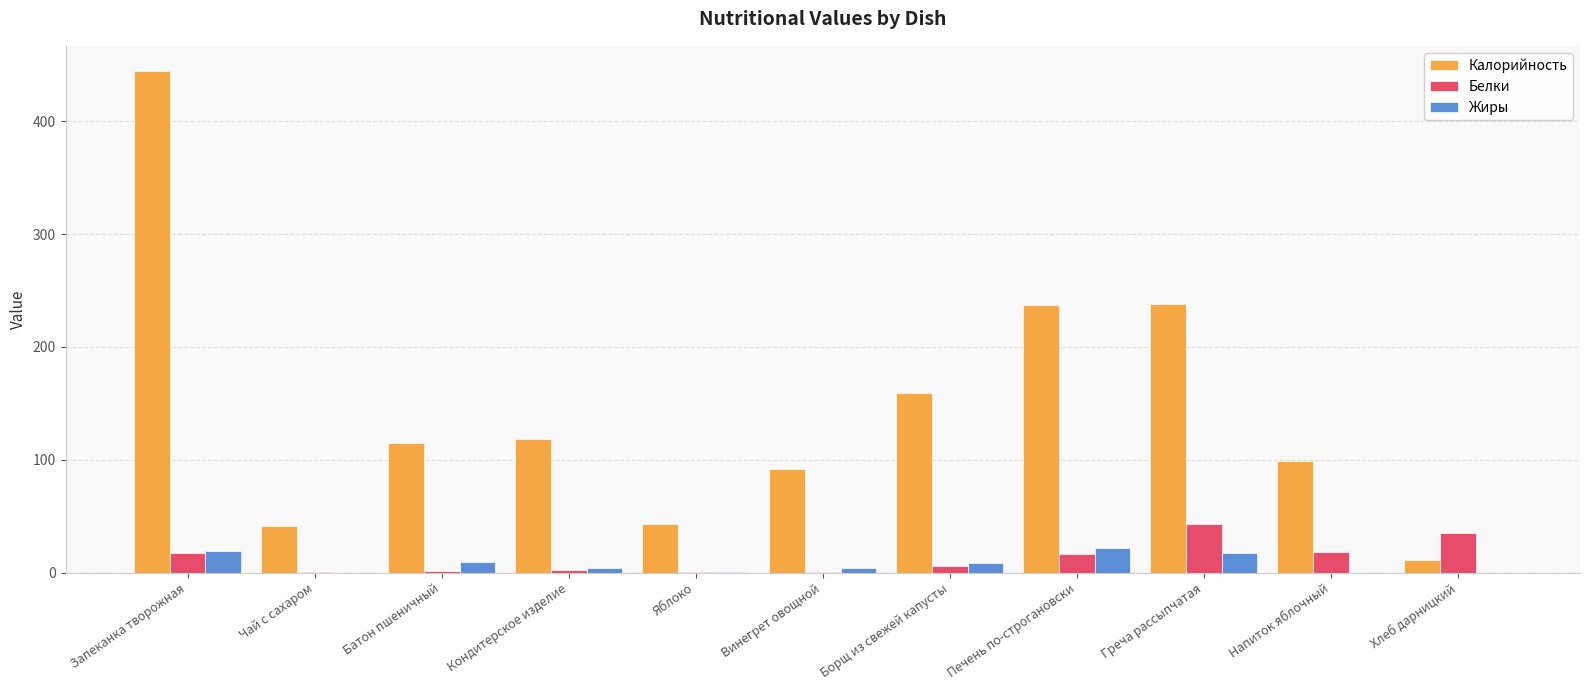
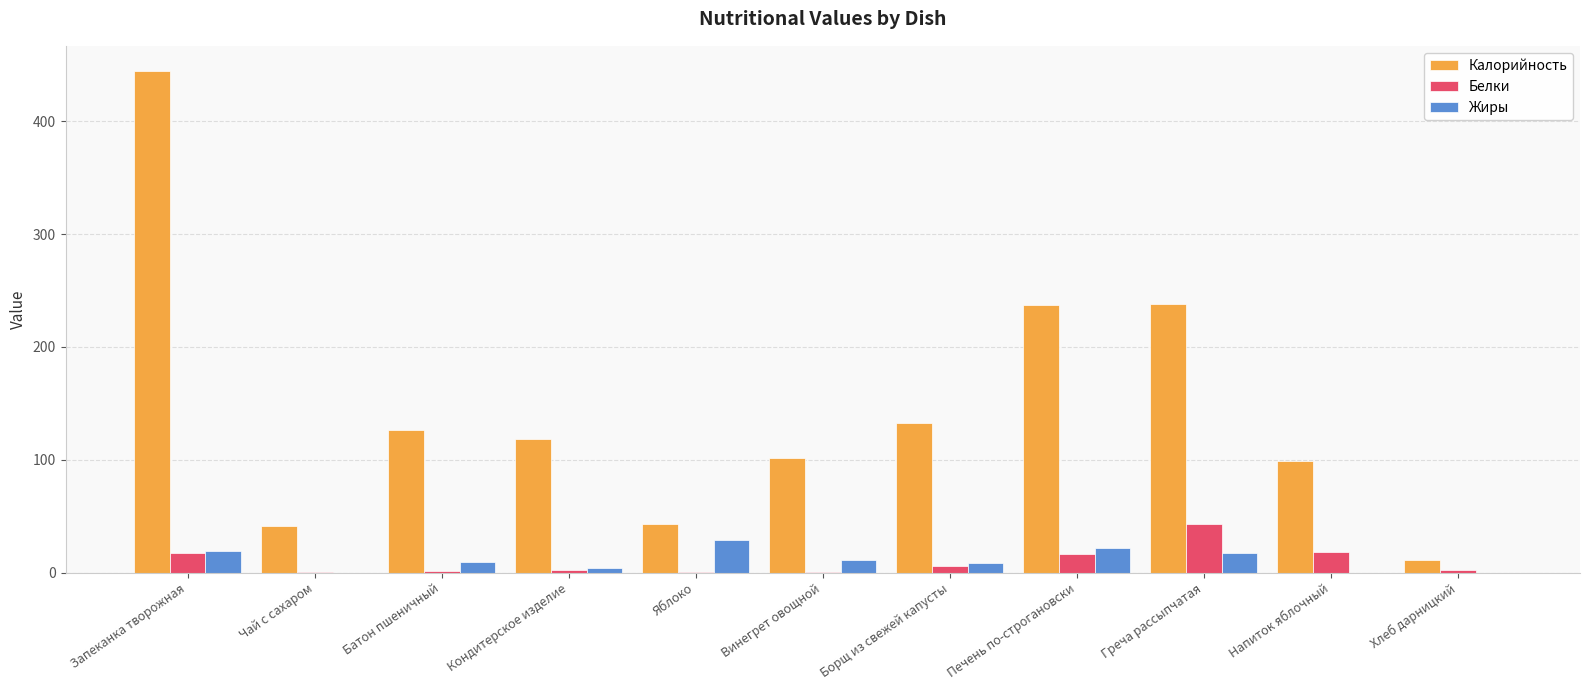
  {
    "Калорийность": {
      "Запеканка творожная": 445,
      "Чай с сахаром": 41,
-     "Батон пшеничный": 115,
+     "Батон пшеничный": 126,
      "Кондитерское изделие": 118,
      "Яблоко": 43,
-     "Винегрет овощной": 92,
-     "Борщ из свежей капусты": 159,
+     "Винегрет овощной": 101,
+     "Борщ из свежей капусты": 133,
      "Печень по-строгановски": 237,
      "Греча рассыпчатая": 238,
      "Напиток яблочный": 99,
      "Хлеб дарницкий": 11
    },
    "Белки": {
      "Запеканка творожная": 18,
      "Кондитерское изделие": 3,
      "Борщ из свежей капусты": 6,
      "Печень по-строгановски": 17,
      "Греча рассыпчатая": 43,
      "Напиток яблочный": 18,
-     "Хлеб дарницкий": 35
+     "Хлеб дарницкий": 2
    },
    "Жиры": {
      "Запеканка творожная": 19,
      "Чай с сахаром": 0,
      "Батон пшеничный": 10,
      "Кондитерское изделие": 4,
-     "Яблоко": 0,
-     "Винегрет овощной": 4,
+     "Яблоко": 29,
+     "Винегрет овощной": 11,
      "Борщ из свежей капусты": 8,
      "Печень по-строгановски": 22,
      "Греча рассыпчатая": 18,
      "Напиток яблочный": 0,
      "Хлеб дарницкий": 0
    }
  }
